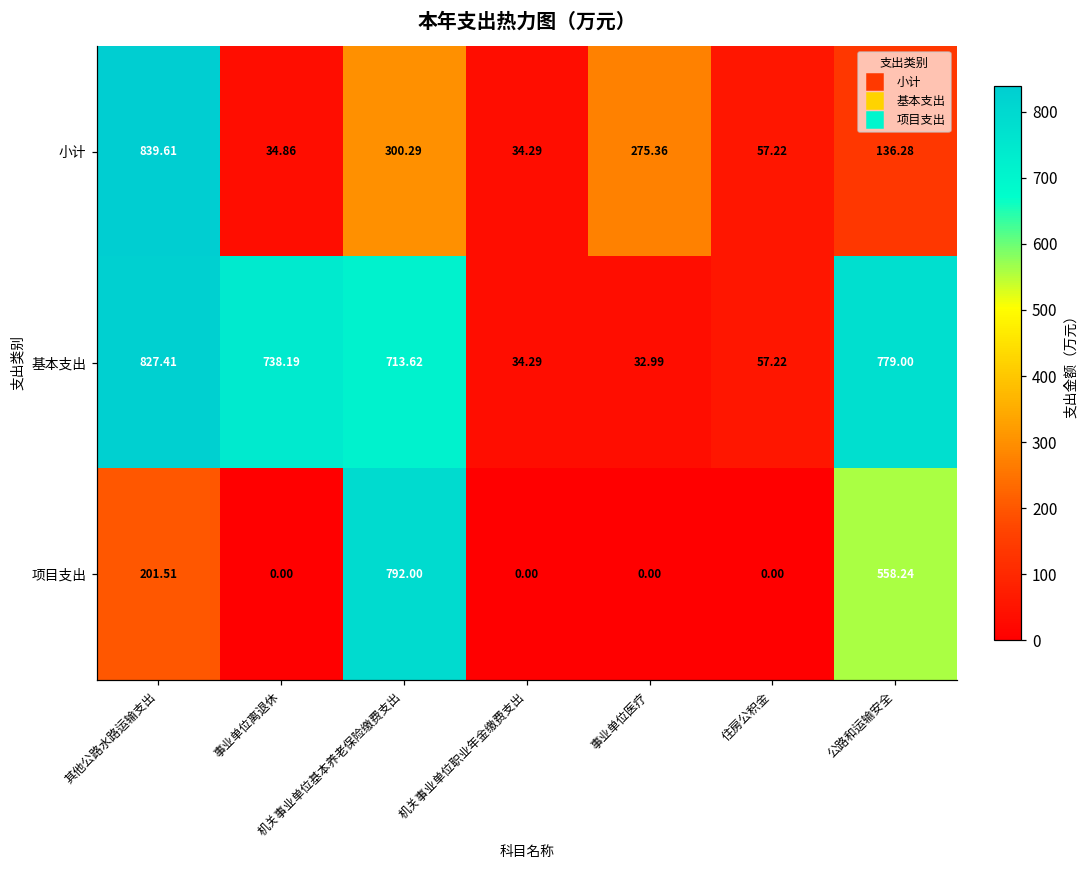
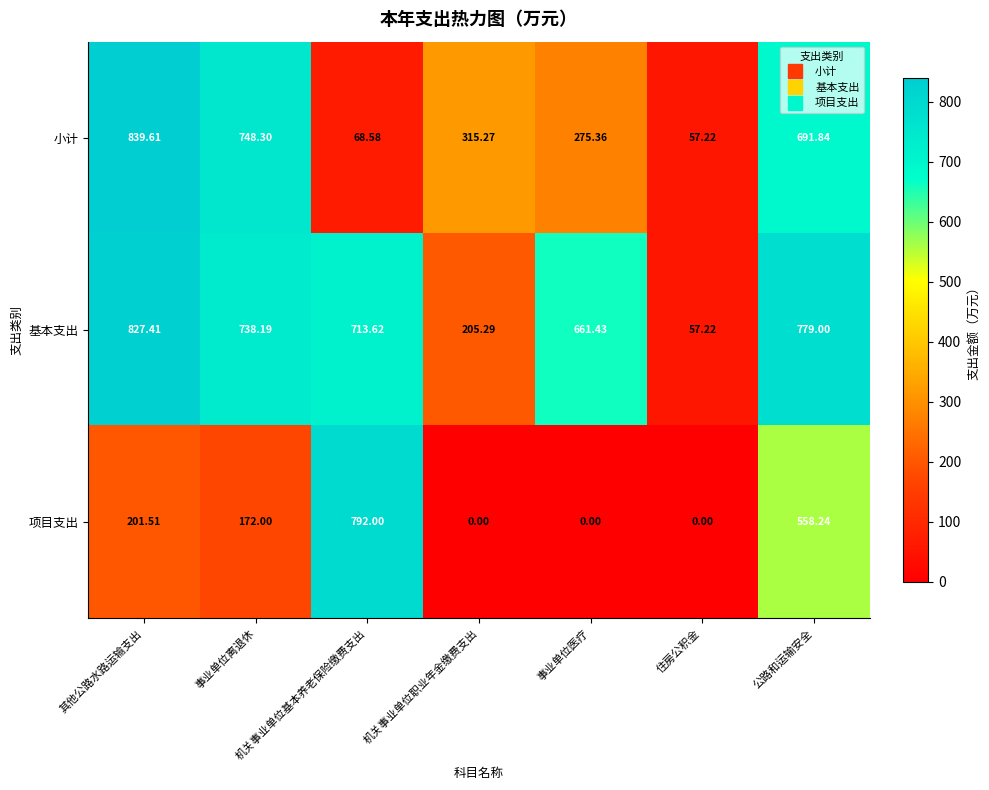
  {
    "小计": {
      "其他公路水路运输支出": 839.61,
-     "事业单位离退休": 34.86,
-     "机关事业单位基本养老保险缴费支出": 300.29,
-     "机关事业单位职业年金缴费支出": 34.29,
+     "事业单位离退休": 748.30,
+     "机关事业单位基本养老保险缴费支出": 68.58,
+     "机关事业单位职业年金缴费支出": 315.27,
      "事业单位医疗": 275.36,
      "住房公积金": 57.22,
-     "公路和运输安全": 136.28
+     "公路和运输安全": 691.84
    },
    "基本支出": {
      "其他公路水路运输支出": 827.41,
      "事业单位离退休": 738.19,
      "机关事业单位基本养老保险缴费支出": 713.62,
-     "机关事业单位职业年金缴费支出": 34.29,
-     "事业单位医疗": 32.99,
+     "机关事业单位职业年金缴费支出": 205.29,
+     "事业单位医疗": 661.43,
      "住房公积金": 57.22,
      "公路和运输安全": 779.00
    },
    "项目支出": {
      "其他公路水路运输支出": 201.51,
-     "事业单位离退休": 0.00,
+     "事业单位离退休": 172.00,
      "机关事业单位基本养老保险缴费支出": 792.00,
      "机关事业单位职业年金缴费支出": 0.00,
      "事业单位医疗": 0.00,
      "住房公积金": 0.00,
      "公路和运输安全": 558.24
    }
  }
